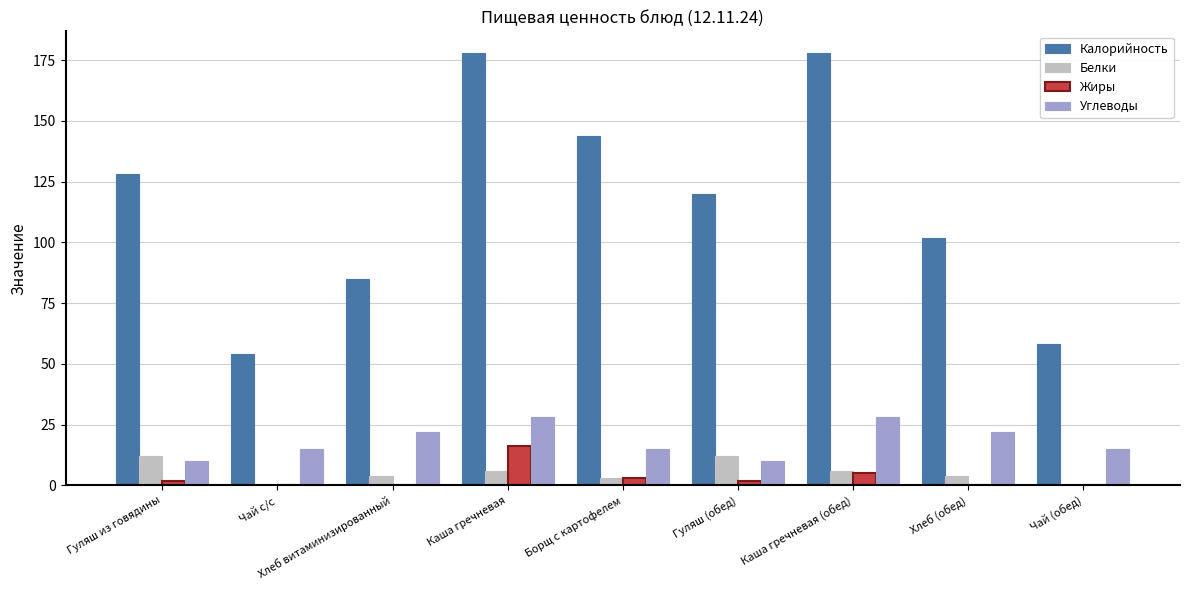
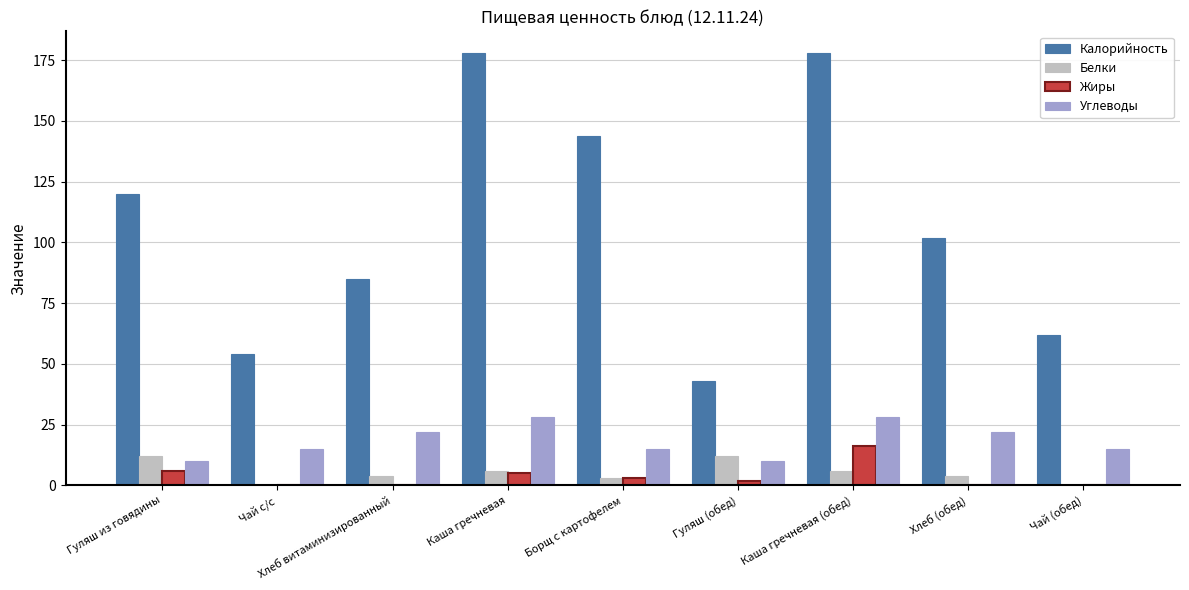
  {
    "Калорийность": {
-     "Гуляш из говядины": 128,
+     "Гуляш из говядины": 120,
      "Чай с/с": 54,
      "Хлеб витаминизированный": 85,
      "Каша гречневая": 178,
      "Борщ с картофелем": 144,
-     "Гуляш (обед)": 120,
+     "Гуляш (обед)": 43,
      "Каша гречневая (обед)": 178,
      "Хлеб (обед)": 102,
-     "Чай (обед)": 58
+     "Чай (обед)": 62
    },
    "Жиры": {
-     "Гуляш из говядины": 2,
+     "Гуляш из говядины": 6,
      "Чай с/с": 0,
      "Хлеб витаминизированный": 0,
-     "Каша гречневая": 16,
+     "Каша гречневая": 5,
      "Борщ с картофелем": 3,
      "Гуляш (обед)": 2,
-     "Каша гречневая (обед)": 5,
+     "Каша гречневая (обед)": 16,
      "Хлеб (обед)": 0,
      "Чай (обед)": 0
    }
  }
